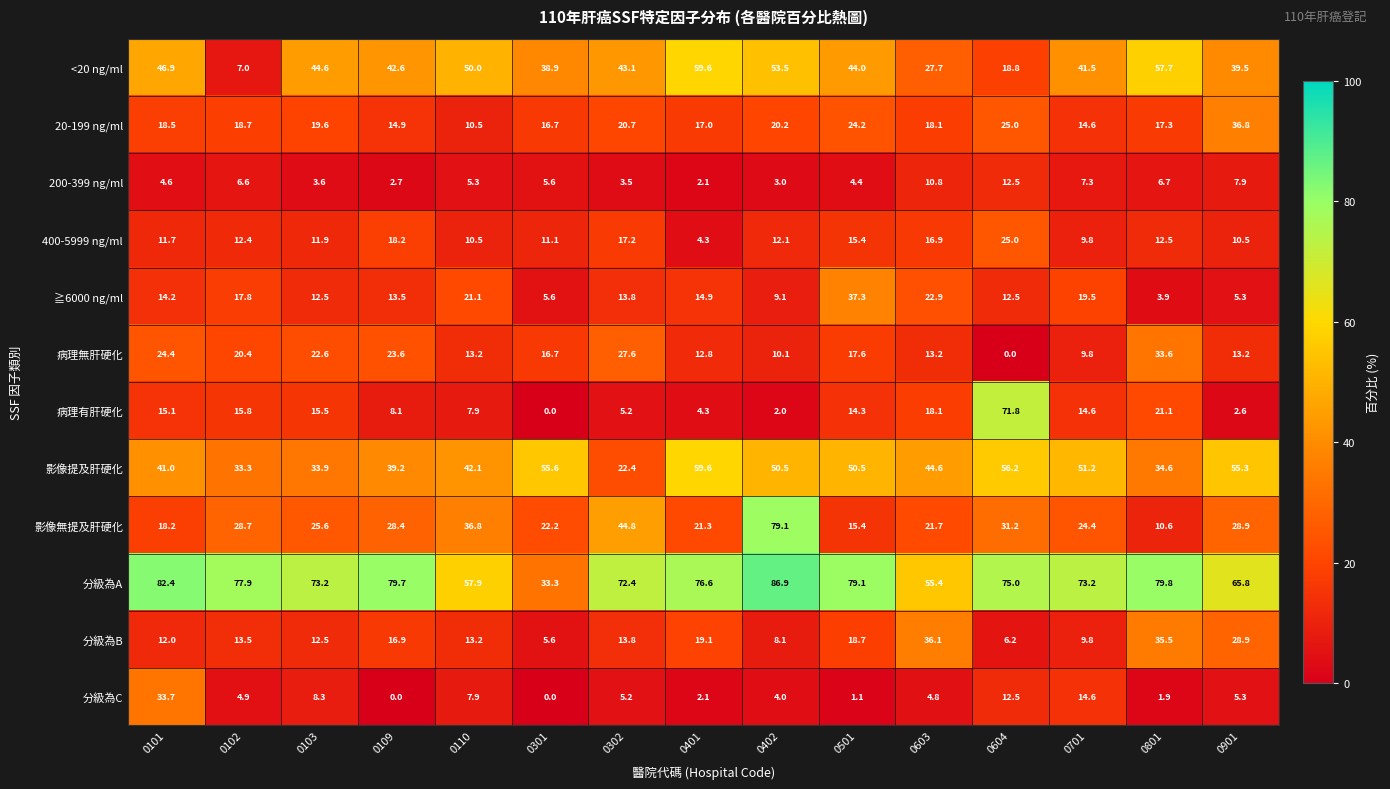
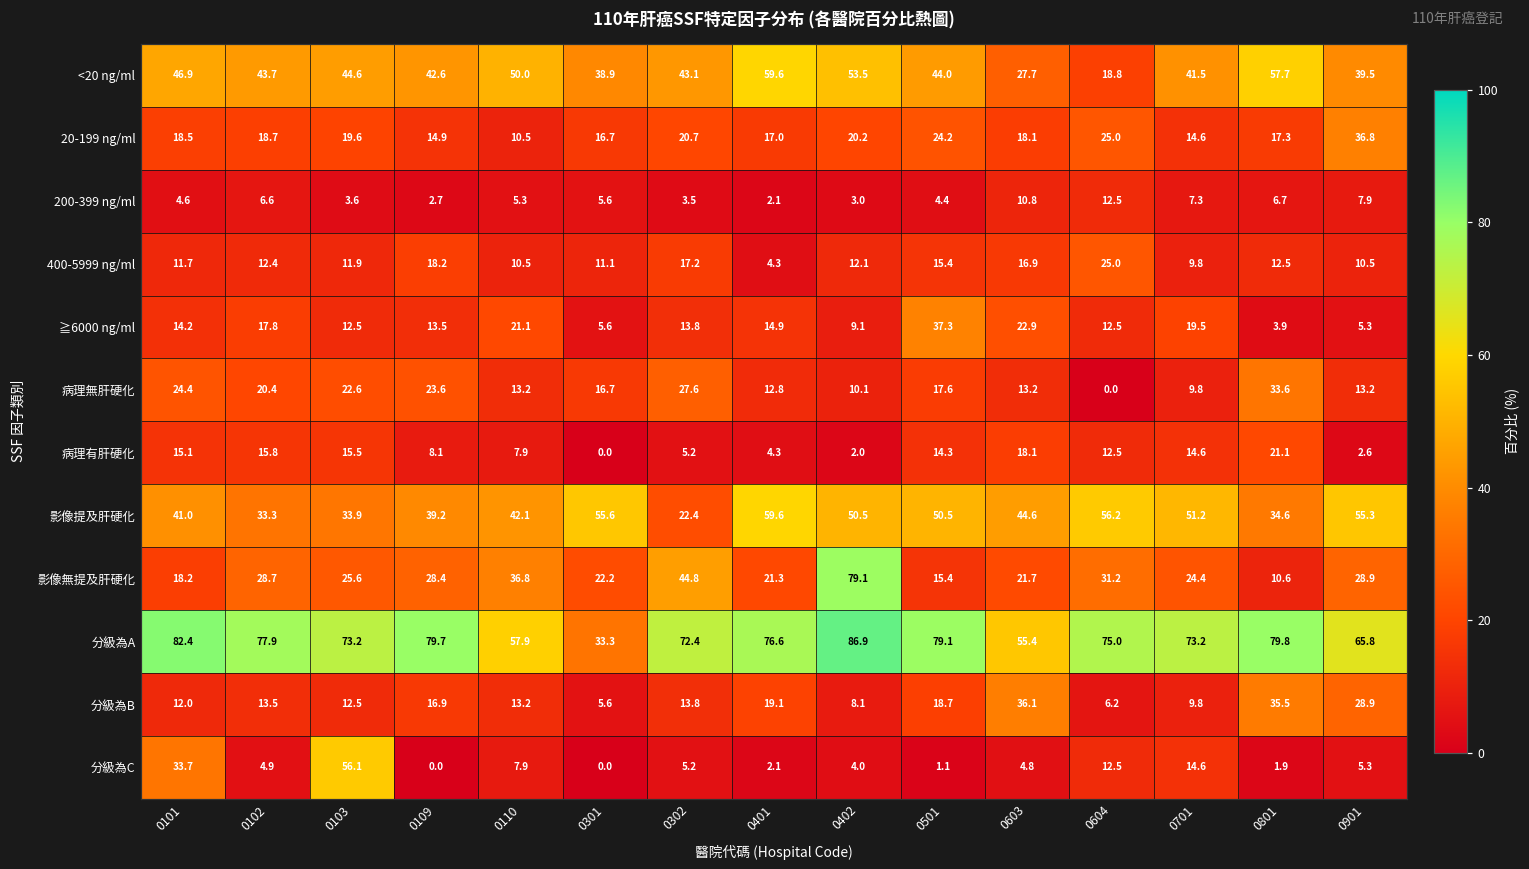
  {
    "<20 ng/ml": {
      "0101": 46.9,
-     "0102": 7.0,
+     "0102": 43.7,
      "0103": 44.6,
      "0109": 42.6,
      "0110": 50.0,
      "0301": 38.9,
      "0302": 43.1,
      "0401": 59.6,
      "0402": 53.5,
      "0501": 44.0,
      "0603": 27.7,
      "0604": 18.8,
      "0701": 41.5,
      "0801": 57.7,
      "0901": 39.5
    },
    "20-199 ng/ml": {
      "0101": 18.5,
      "0102": 18.7,
      "0103": 19.6,
      "0109": 14.9,
      "0110": 10.5,
      "0301": 16.7,
      "0302": 20.7,
      "0401": 17.0,
      "0402": 20.2,
      "0501": 24.2,
      "0603": 18.1,
      "0604": 25.0,
      "0701": 14.6,
      "0801": 17.3,
      "0901": 36.8
    },
    "200-399 ng/ml": {
      "0101": 4.6,
      "0102": 6.6,
      "0103": 3.6,
      "0109": 2.7,
      "0110": 5.3,
      "0301": 5.6,
      "0302": 3.5,
      "0401": 2.1,
      "0402": 3.0,
      "0501": 4.4,
      "0603": 10.8,
      "0604": 12.5,
      "0701": 7.3,
      "0801": 6.7,
      "0901": 7.9
    },
    "400-5999 ng/ml": {
      "0101": 11.7,
      "0102": 12.4,
      "0103": 11.9,
      "0109": 18.2,
      "0110": 10.5,
      "0301": 11.1,
      "0302": 17.2,
      "0401": 4.3,
      "0402": 12.1,
      "0501": 15.4,
      "0603": 16.9,
      "0604": 25.0,
      "0701": 9.8,
      "0801": 12.5,
      "0901": 10.5
    },
    "≧6000 ng/ml": {
      "0101": 14.2,
      "0102": 17.8,
      "0103": 12.5,
      "0109": 13.5,
      "0110": 21.1,
      "0301": 5.6,
      "0302": 13.8,
      "0401": 14.9,
      "0402": 9.1,
      "0501": 37.3,
      "0603": 22.9,
      "0604": 12.5,
      "0701": 19.5,
      "0801": 3.9,
      "0901": 5.3
    },
    "病理無肝硬化": {
      "0101": 24.4,
      "0102": 20.4,
      "0103": 22.6,
      "0109": 23.6,
      "0110": 13.2,
      "0301": 16.7,
      "0302": 27.6,
      "0401": 12.8,
      "0402": 10.1,
      "0501": 17.6,
      "0603": 13.2,
      "0604": 0.0,
      "0701": 9.8,
      "0801": 33.6,
      "0901": 13.2
    },
    "病理有肝硬化": {
      "0101": 15.1,
      "0102": 15.8,
      "0103": 15.5,
      "0109": 8.1,
      "0110": 7.9,
      "0301": 0.0,
      "0302": 5.2,
      "0401": 4.3,
      "0402": 2.0,
      "0501": 14.3,
      "0603": 18.1,
-     "0604": 71.8,
+     "0604": 12.5,
      "0701": 14.6,
      "0801": 21.1,
      "0901": 2.6
    },
    "影像提及肝硬化": {
      "0101": 41.0,
      "0102": 33.3,
      "0103": 33.9,
      "0109": 39.2,
      "0110": 42.1,
      "0301": 55.6,
      "0302": 22.4,
      "0401": 59.6,
      "0402": 50.5,
      "0501": 50.5,
      "0603": 44.6,
      "0604": 56.2,
      "0701": 51.2,
      "0801": 34.6,
      "0901": 55.3
    },
    "影像無提及肝硬化": {
      "0101": 18.2,
      "0102": 28.7,
      "0103": 25.6,
      "0109": 28.4,
      "0110": 36.8,
      "0301": 22.2,
      "0302": 44.8,
      "0401": 21.3,
      "0402": 79.1,
      "0501": 15.4,
      "0603": 21.7,
      "0604": 31.2,
      "0701": 24.4,
      "0801": 10.6,
      "0901": 28.9
    },
    "分級為A": {
      "0101": 82.4,
      "0102": 77.9,
      "0103": 73.2,
      "0109": 79.7,
      "0110": 57.9,
      "0301": 33.3,
      "0302": 72.4,
      "0401": 76.6,
      "0402": 86.9,
      "0501": 79.1,
      "0603": 55.4,
      "0604": 75.0,
      "0701": 73.2,
      "0801": 79.8,
      "0901": 65.8
    },
    "分級為B": {
      "0101": 12.0,
      "0102": 13.5,
      "0103": 12.5,
      "0109": 16.9,
      "0110": 13.2,
      "0301": 5.6,
      "0302": 13.8,
      "0401": 19.1,
      "0402": 8.1,
      "0501": 18.7,
      "0603": 36.1,
      "0604": 6.2,
      "0701": 9.8,
      "0801": 35.5,
      "0901": 28.9
    },
    "分級為C": {
      "0101": 33.7,
      "0102": 4.9,
-     "0103": 8.3,
+     "0103": 56.1,
      "0109": 0.0,
      "0110": 7.9,
      "0301": 0.0,
      "0302": 5.2,
      "0401": 2.1,
      "0402": 4.0,
      "0501": 1.1,
      "0603": 4.8,
      "0604": 12.5,
      "0701": 14.6,
      "0801": 1.9,
      "0901": 5.3
    }
  }
